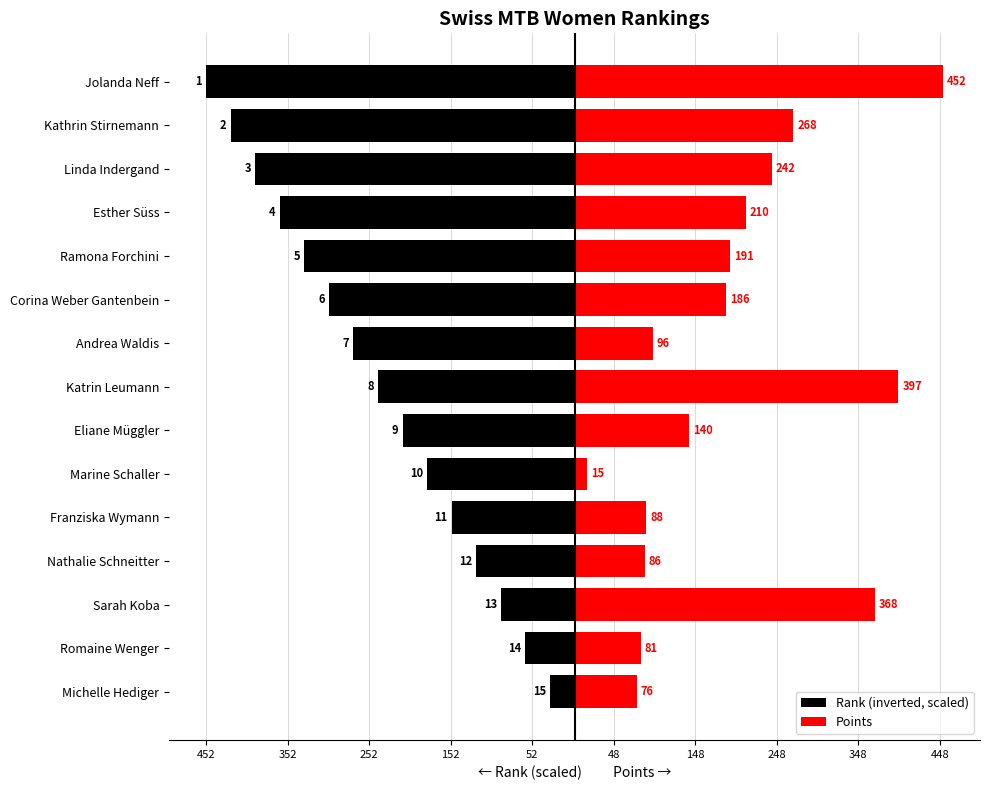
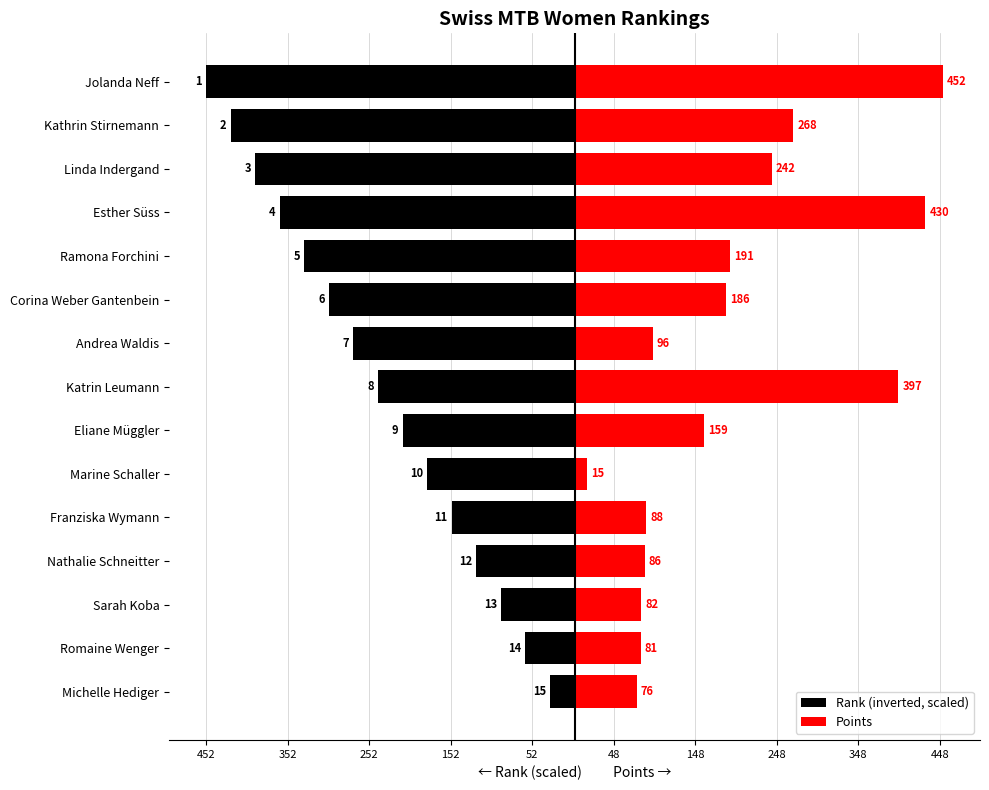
  {
    "Points": {
      "Jolanda Neff": 452,
      "Kathrin Stirnemann": 268,
      "Linda Indergand": 242,
-     "Esther Süss": 210,
+     "Esther Süss": 430,
      "Ramona Forchini": 191,
      "Corina Weber Gantenbein": 186,
      "Andrea Waldis": 96,
      "Katrin Leumann": 397,
-     "Eliane Müggler": 140,
+     "Eliane Müggler": 159,
      "Marine Schaller": 15,
      "Franziska Wymann": 88,
      "Nathalie Schneitter": 86,
-     "Sarah Koba": 368,
+     "Sarah Koba": 82,
      "Romaine Wenger": 81,
      "Michelle Hediger": 76
    }
  }
